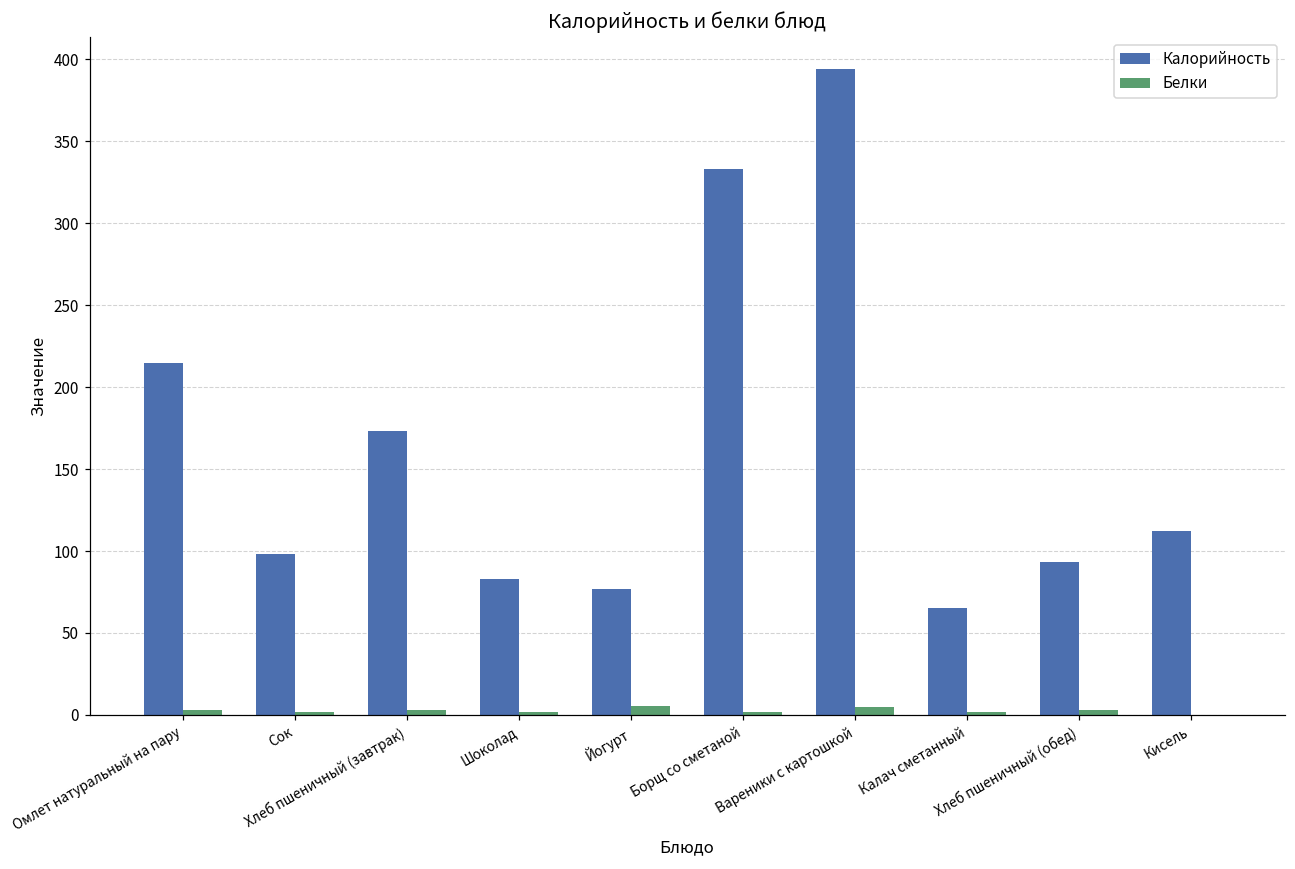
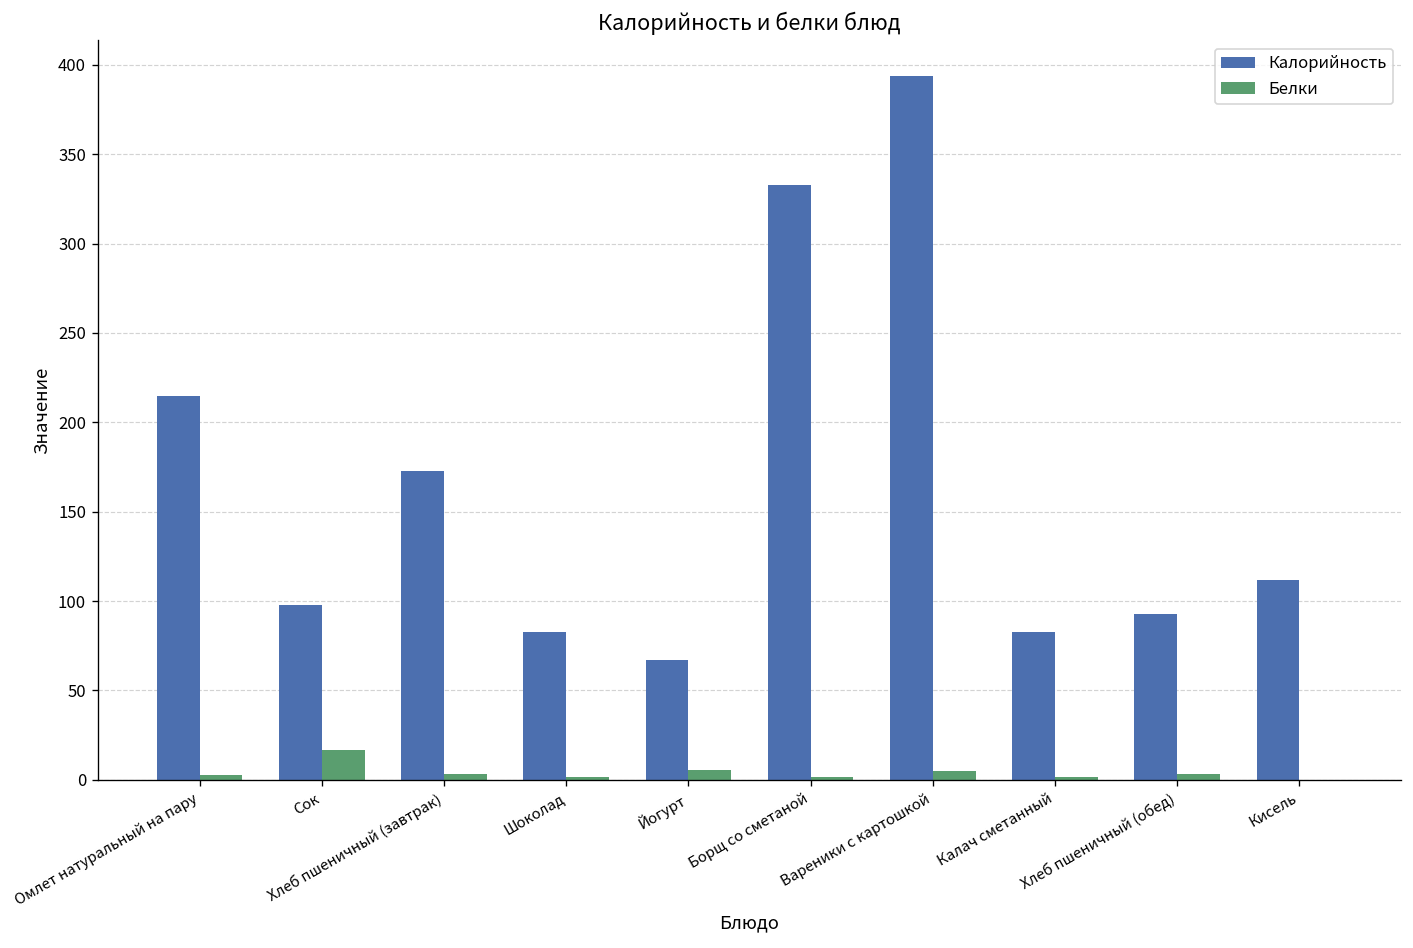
  {
    "Калорийность": {
      "Омлет натуральный на пару": 215,
      "Сок": 98,
      "Хлеб пшеничный (завтрак)": 173,
      "Шоколад": 83,
-     "Йогурт": 77,
+     "Йогурт": 67,
      "Борщ со сметаной": 333,
      "Вареники с картошкой": 394,
-     "Калач сметанный": 65,
+     "Калач сметанный": 83,
      "Хлеб пшеничный (обед)": 93,
      "Кисель": 112
    },
    "Белки": {
      "Омлет натуральный на пару": 3,
-     "Сок": 1,
+     "Сок": 17,
      "Хлеб пшеничный (завтрак)": 3,
      "Шоколад": 2,
      "Йогурт": 5,
      "Борщ со сметаной": 2,
      "Вареники с картошкой": 5,
      "Калач сметанный": 2,
      "Хлеб пшеничный (обед)": 3
    }
  }
